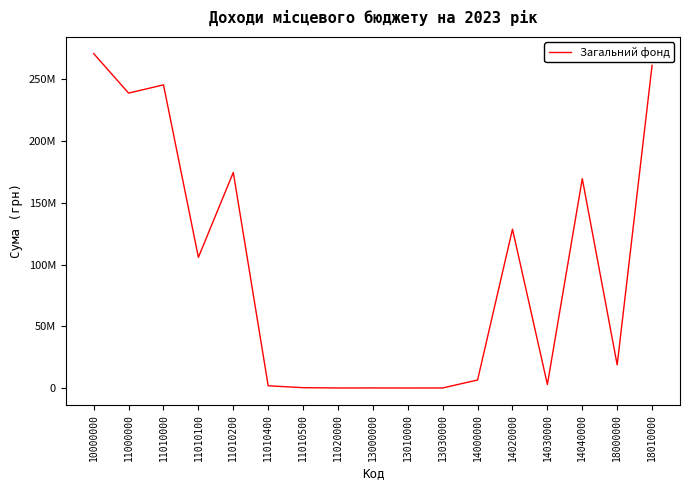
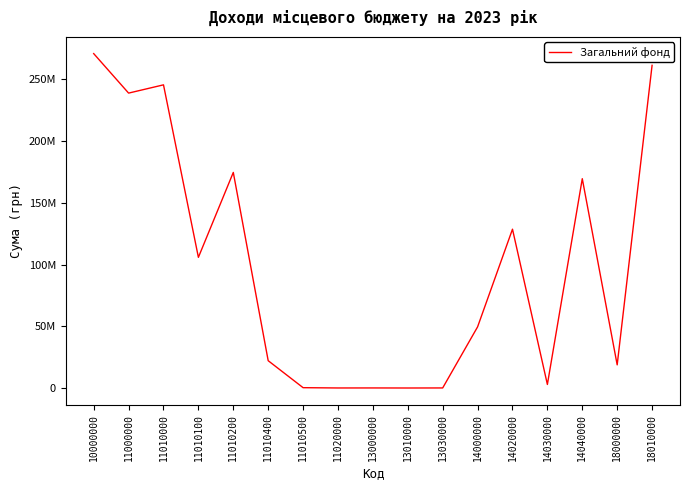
  {
    "10000000": 271000000,
    "11000000": 239000000,
    "11010000": 245000000,
    "11010100": 106000000,
    "11010200": 175000000,
-   "11010400": 2000000,
+   "11010400": 22000000,
    "11010500": 0,
    "11020000": 0,
    "13000000": 0,
    "13010000": 0,
    "13030000": 0,
-   "14000000": 6000000,
+   "14000000": 49000000,
    "14020000": 129000000,
    "14030000": 3000000,
    "14040000": 169000000,
    "18000000": 19000000,
    "18010000": 261000000
  }
